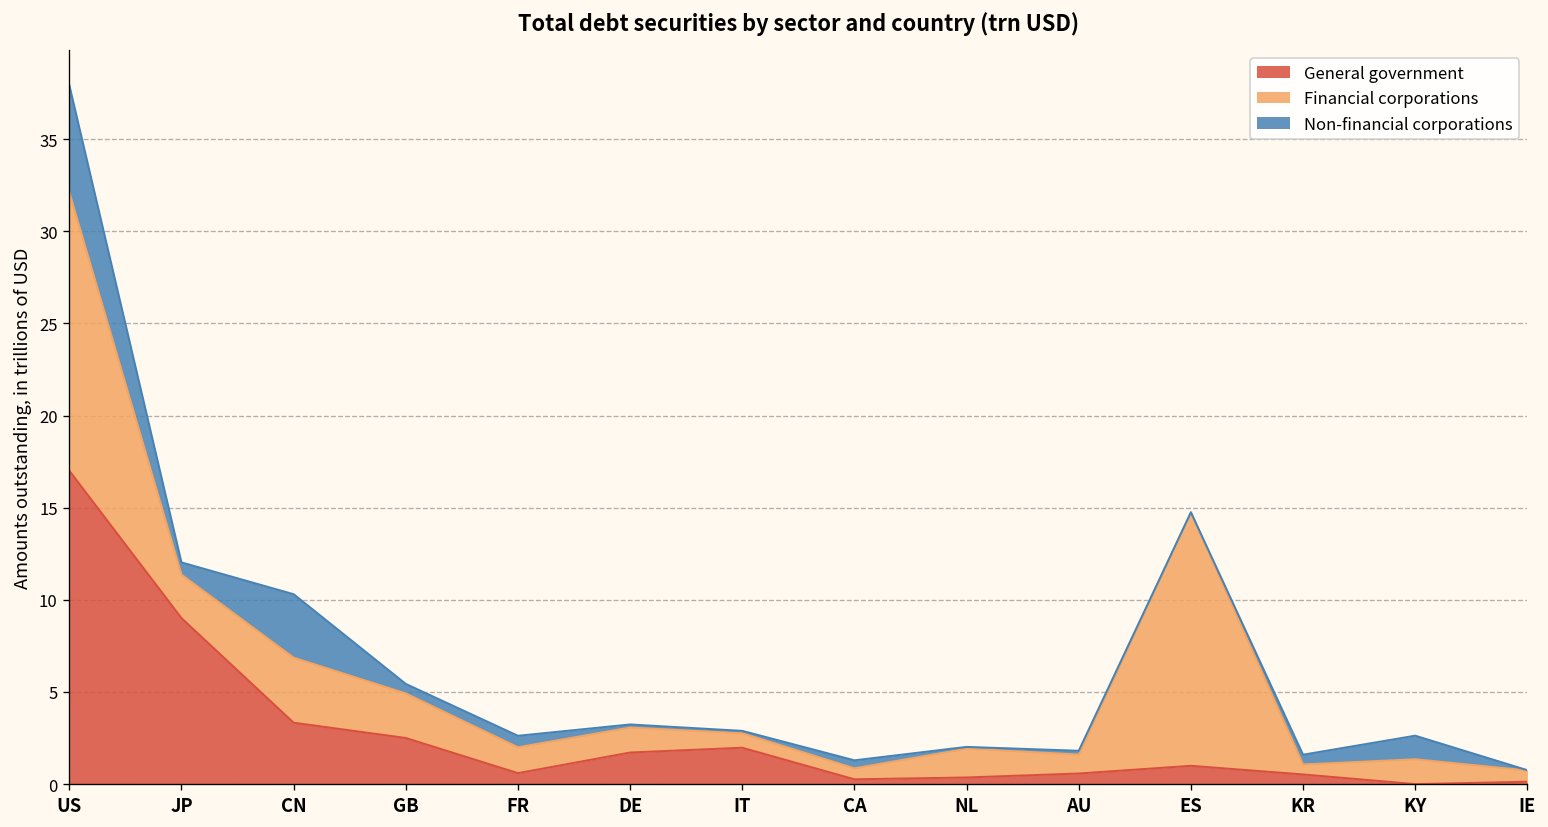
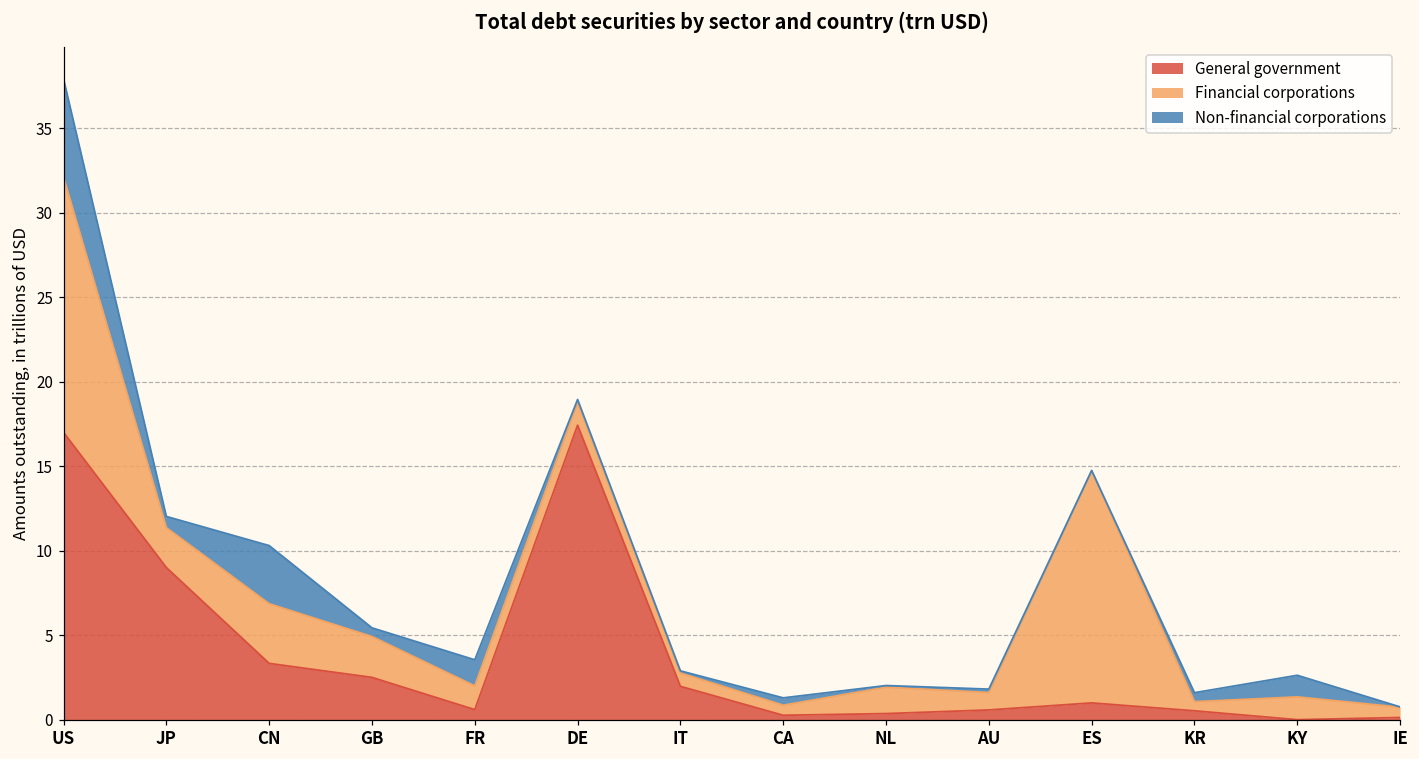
  {
    "General government": {
      "US": 17.0,
      "JP": 9.0,
      "CN": 3.3,
      "GB": 2.5,
      "FR": 0.6,
-     "DE": 1.7,
+     "DE": 17.4,
      "IT": 2.0,
      "CA": 0.3,
      "NL": 0.4,
      "AU": 0.6,
      "ES": 1.0,
      "KR": 0.5,
      "KY": 0.0,
      "IE": 0.1
    },
    "Financial corporations": {
      "US": 15.1,
      "JP": 2.4,
      "CN": 3.5,
      "GB": 2.4,
      "FR": 1.4,
      "CA": 0.6,
      "AU": 1.0,
      "KR": 0.5,
      "KY": 1.3
    },
    "Non-financial corporations": {
      "US": 5.8,
      "JP": 0.7,
      "CN": 3.4,
      "GB": 0.5,
-     "FR": 0.6,
+     "FR": 1.5,
      "CA": 0.4,
      "AU": 0.2,
      "KR": 0.5,
      "KY": 1.3
    }
  }
